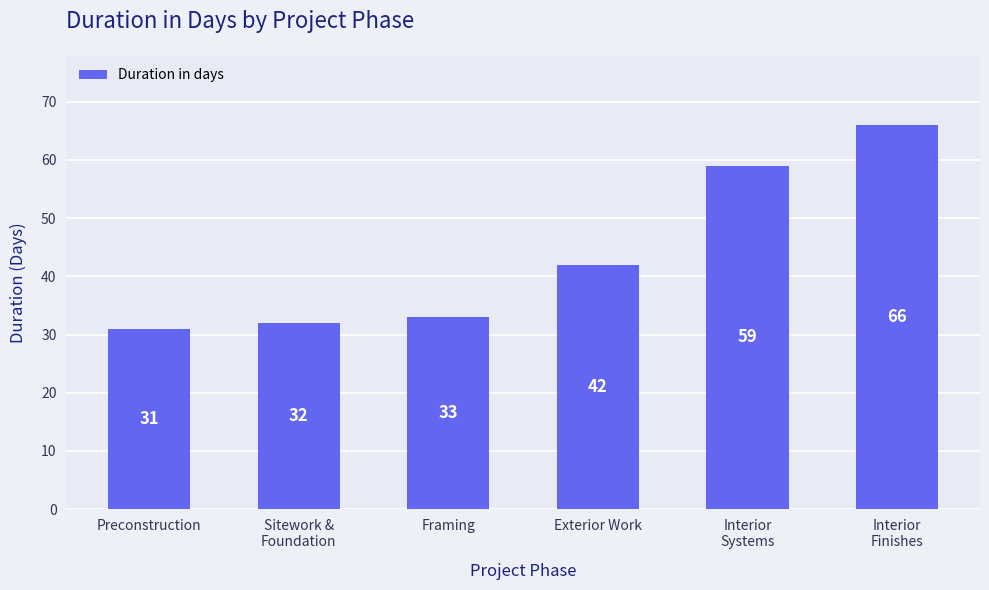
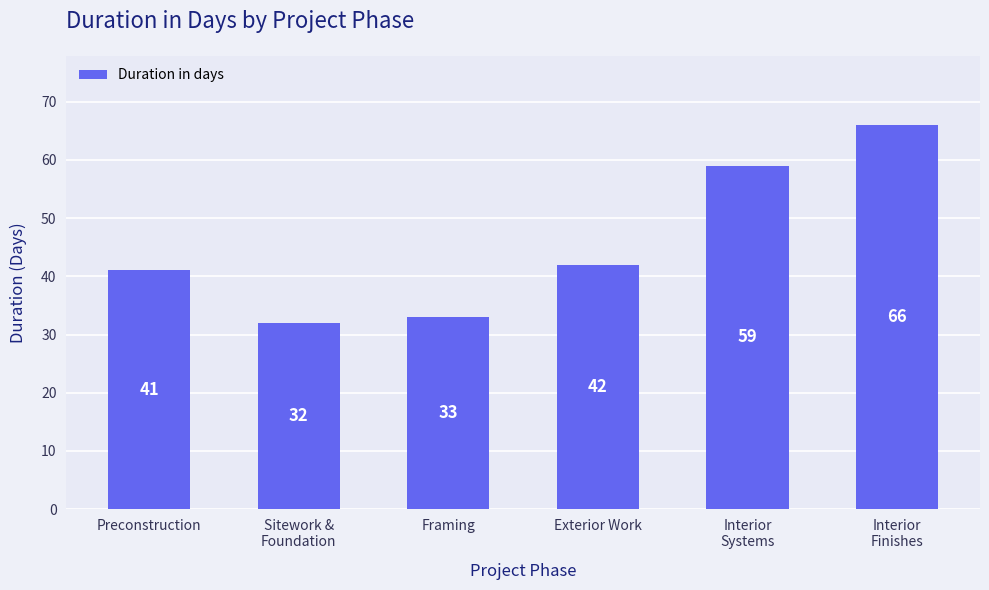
  {
-   "Preconstruction": 31,
+   "Preconstruction": 41,
    "Sitework & Foundation": 32,
    "Framing": 33,
    "Exterior Work": 42,
    "Interior Systems": 59,
    "Interior Finishes": 66
  }
